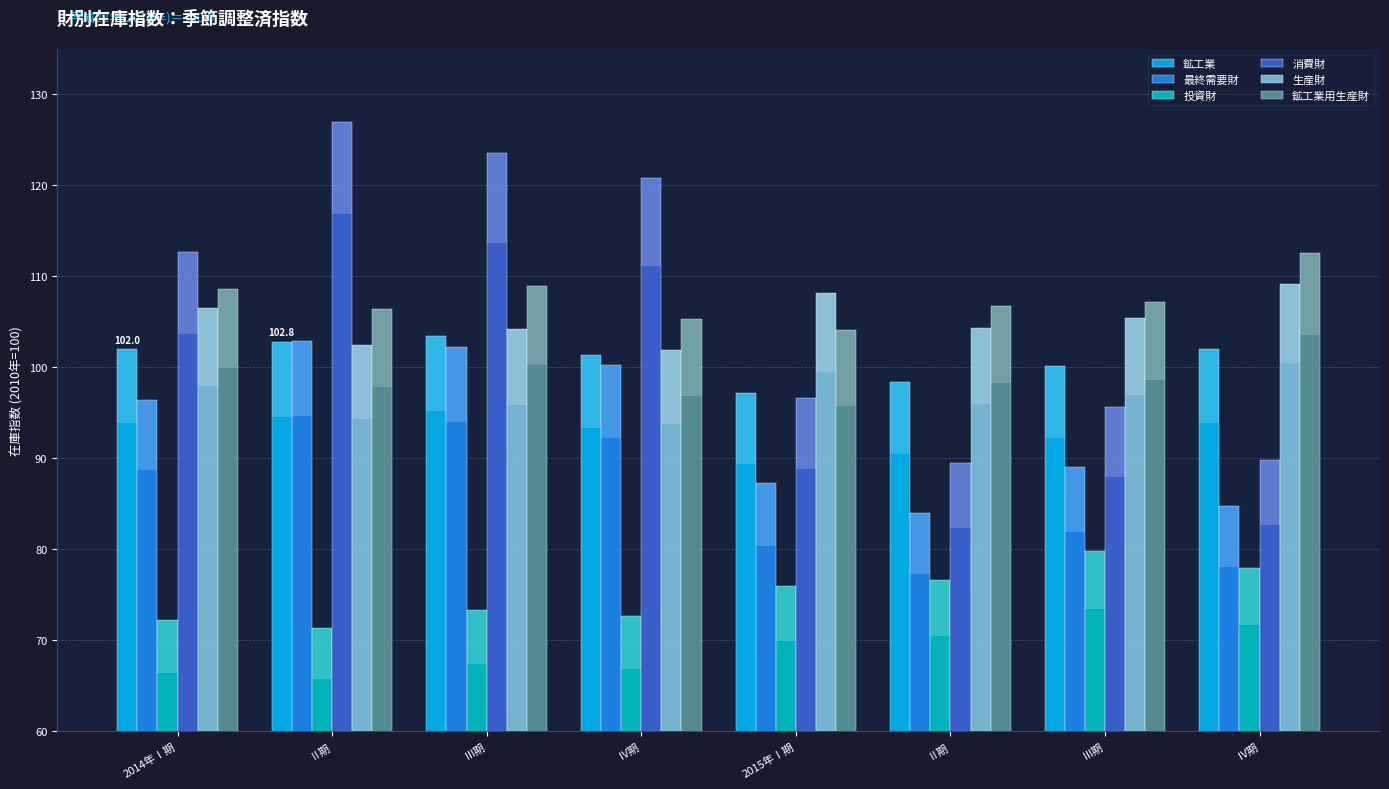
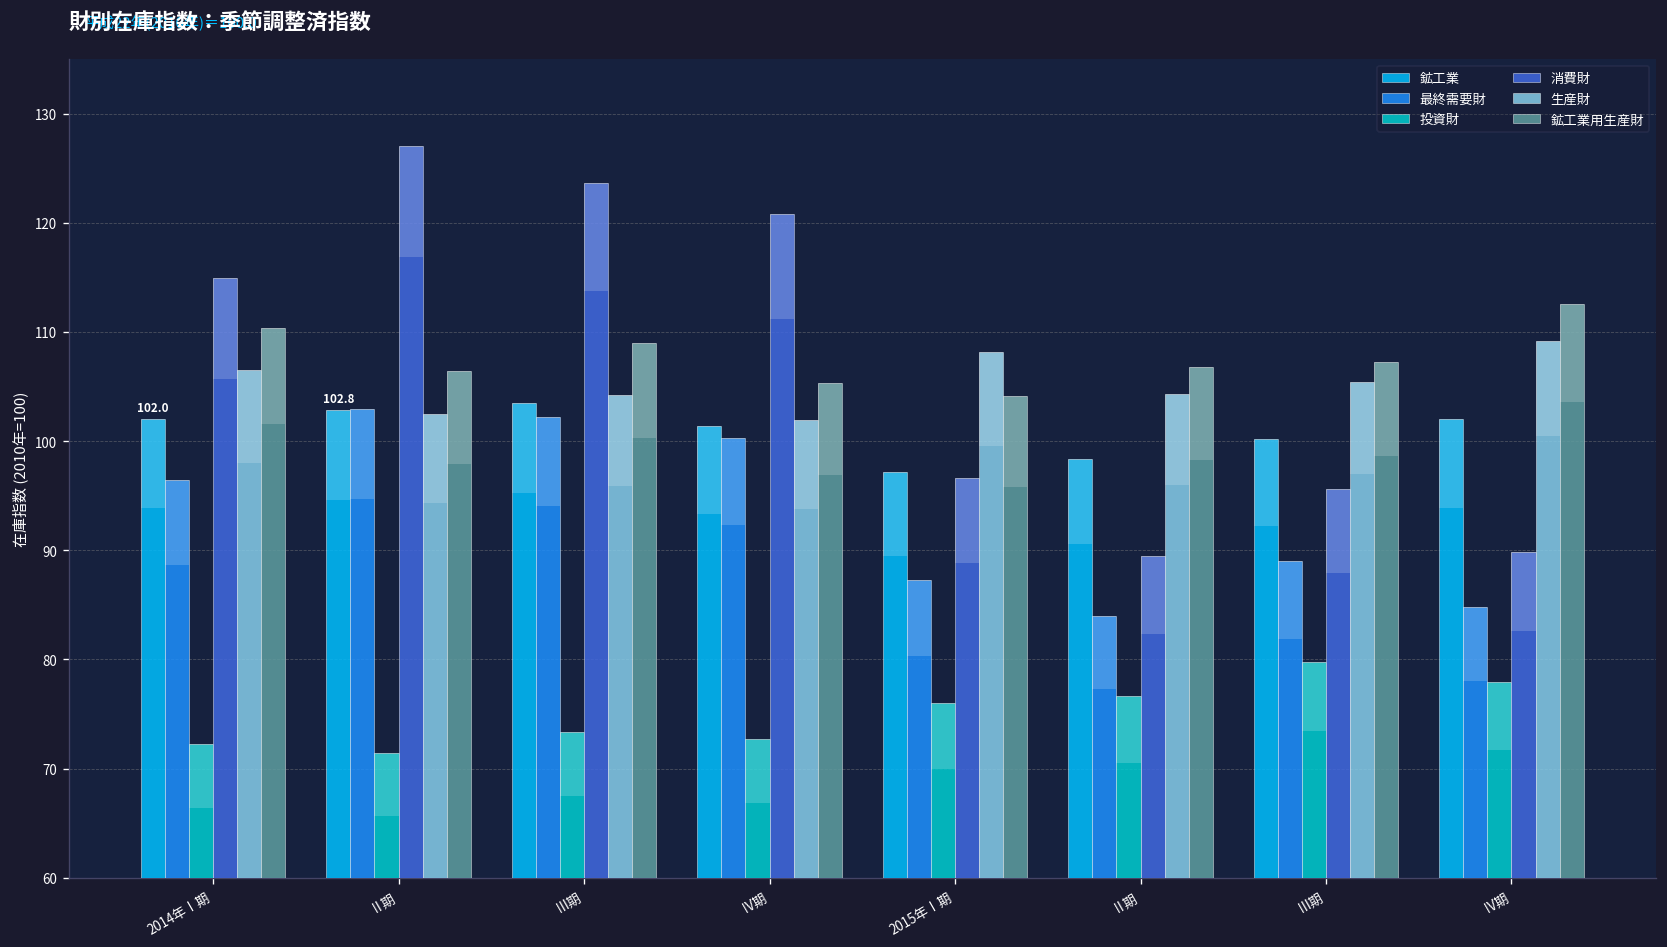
  {
    "消費財": {
-     "2014年Ⅰ期": 113,
+     "2014年Ⅰ期": 115,
      "2015年Ⅰ期": 97
    },
    "生産財": {
      "2014年Ⅰ期": 107,
      "2015年Ⅰ期": 108
    },
    "鉱工業用生産財": {
-     "2014年Ⅰ期": 109,
+     "2014年Ⅰ期": 110,
      "2015年Ⅰ期": 104
    }
  }
